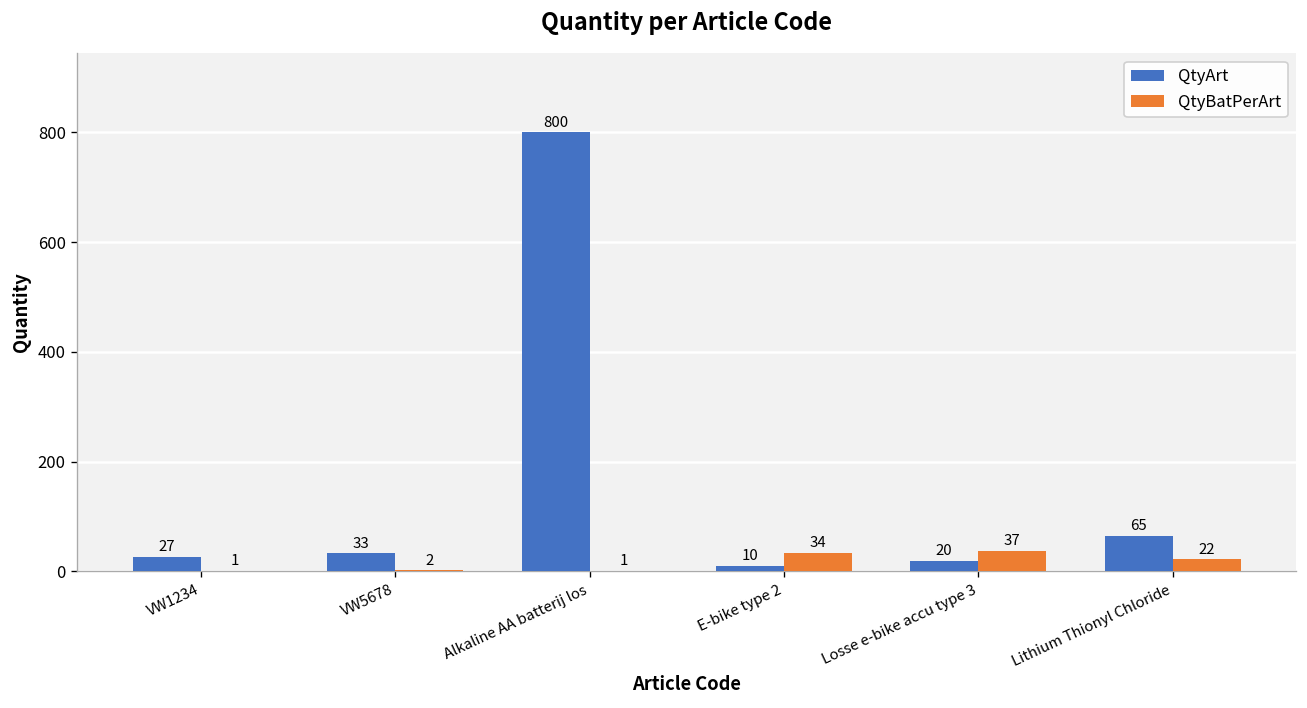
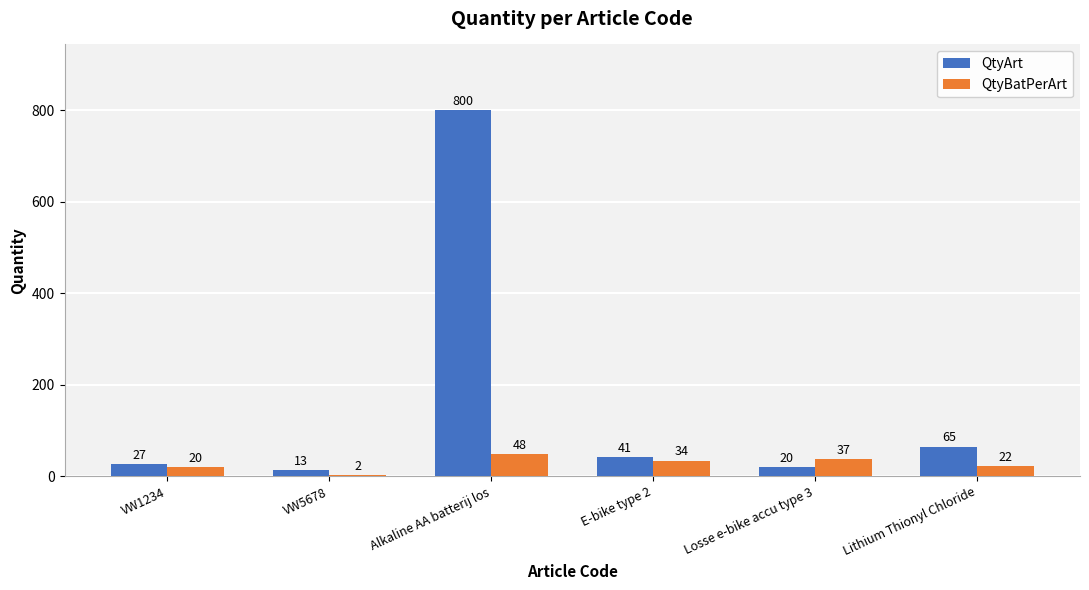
  {
    "QtyArt": {
      "VW1234": 27,
-     "VW5678": 33,
+     "VW5678": 13,
      "Alkaline AA batterij los": 800,
-     "E-bike type 2": 10,
+     "E-bike type 2": 41,
      "Losse e-bike accu type 3": 20,
      "Lithium Thionyl Chloride": 65
    },
    "QtyBatPerArt": {
-     "VW1234": 1,
+     "VW1234": 20,
      "VW5678": 2,
-     "Alkaline AA batterij los": 1,
+     "Alkaline AA batterij los": 48,
      "E-bike type 2": 34,
      "Losse e-bike accu type 3": 37,
      "Lithium Thionyl Chloride": 22
    }
  }
